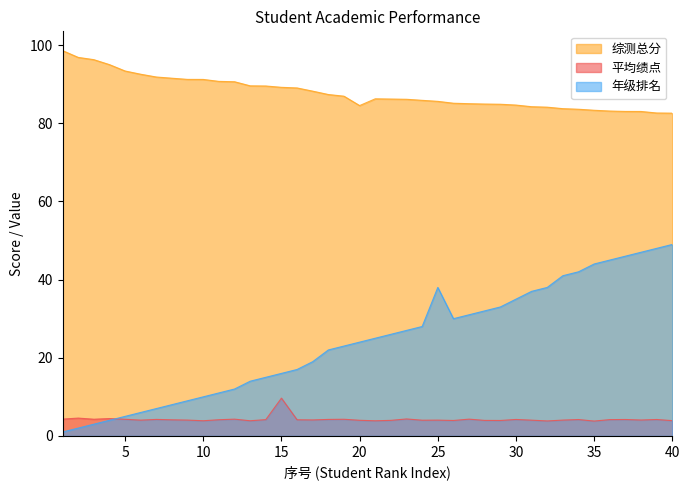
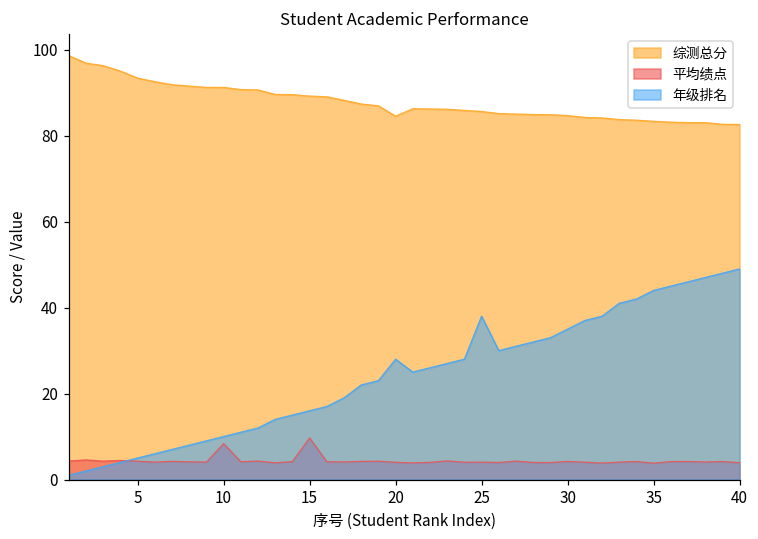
  {
    "综测总分": {
      "5": 93,
      "10": 91,
      "15": 89,
      "20": 85,
      "25": 86,
      "30": 85,
      "35": 83,
      "40": 83
    },
    "平均绩点": {
      "5": 4,
-     "10": 4,
+     "10": 8,
      "15": 10,
      "20": 4,
      "25": 4,
      "30": 4,
      "35": 4,
      "40": 4
    },
    "年级排名": {
      "5": 5,
      "10": 10,
      "15": 16,
-     "20": 24,
+     "20": 28,
      "25": 38,
      "30": 35,
      "35": 44,
      "40": 49
    }
  }
